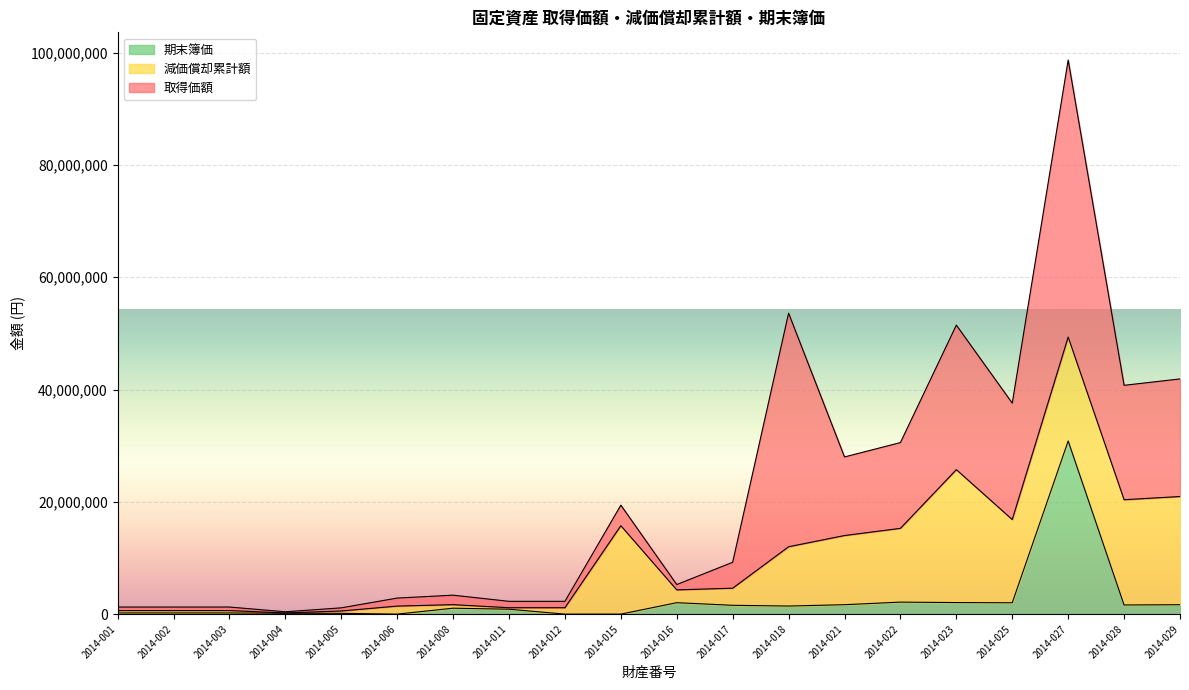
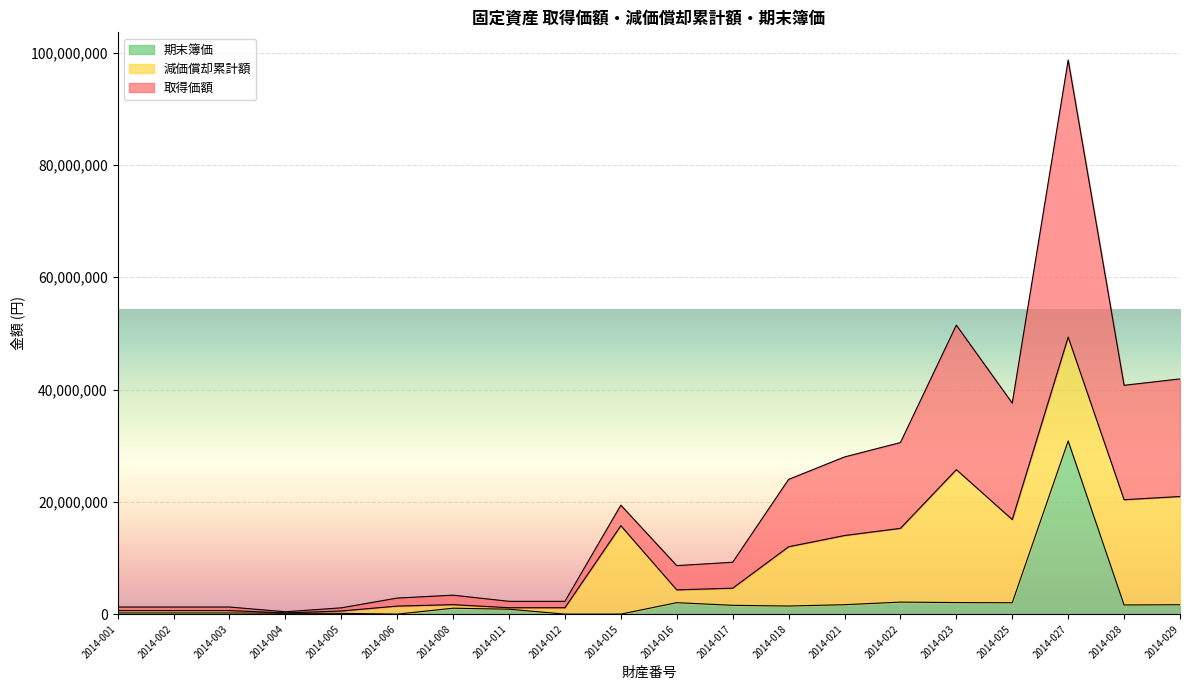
  {
    "期末簿価": {
      "2014-006": "0",
      "2014-008": "1,000,000",
      "2014-012": "0",
      "2014-015": "0",
      "2014-016": "2,000,000",
      "2014-017": "2,000,000",
      "2014-018": "1,000,000",
      "2014-021": "2,000,000",
      "2014-022": "2,000,000",
      "2014-023": "2,000,000",
      "2014-025": "2,000,000",
      "2014-027": "31,000,000",
      "2014-028": "2,000,000",
      "2014-029": "2,000,000"
    },
    "減価償却累計額": {
      "2014-006": "1,000,000",
      "2014-008": "1,000,000",
      "2014-012": "1,000,000",
      "2014-015": "16,000,000",
      "2014-016": "2,000,000",
      "2014-017": "3,000,000",
      "2014-018": "11,000,000",
      "2014-021": "12,000,000",
      "2014-022": "13,000,000",
      "2014-023": "24,000,000",
      "2014-025": "15,000,000",
      "2014-027": "19,000,000",
      "2014-028": "19,000,000",
      "2014-029": "19,000,000"
    },
    "取得価額": {
      "2014-001": "1,000,000",
      "2014-002": "1,000,000",
      "2014-003": "1,000,000",
      "2014-005": "1,000,000",
      "2014-006": "1,000,000",
      "2014-008": "2,000,000",
      "2014-011": "1,000,000",
      "2014-012": "1,000,000",
      "2014-015": "4,000,000",
-     "2014-016": "1,000,000",
+     "2014-016": "4,000,000",
      "2014-017": "5,000,000",
-     "2014-018": "42,000,000",
+     "2014-018": "12,000,000",
      "2014-021": "14,000,000",
      "2014-022": "15,000,000",
      "2014-023": "26,000,000",
      "2014-025": "21,000,000",
      "2014-027": "49,000,000",
      "2014-028": "20,000,000",
      "2014-029": "21,000,000"
    }
  }
